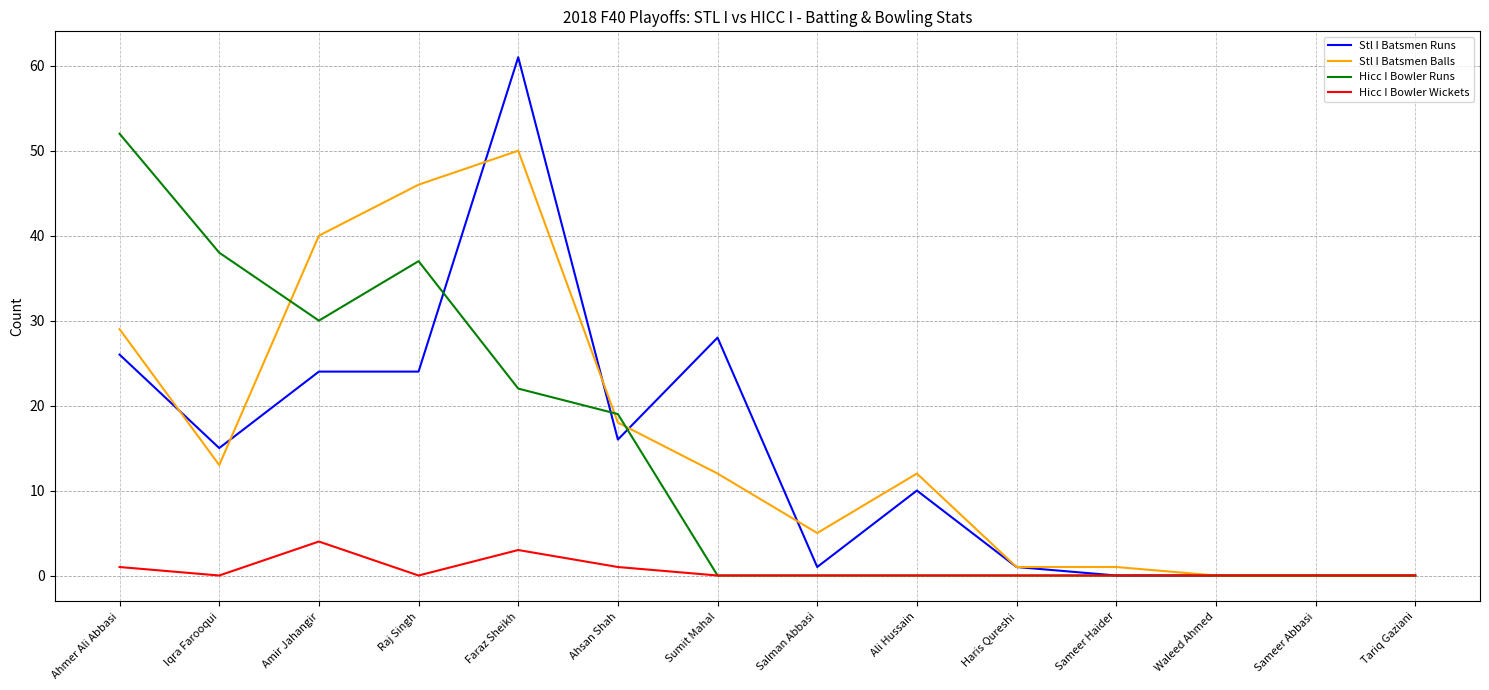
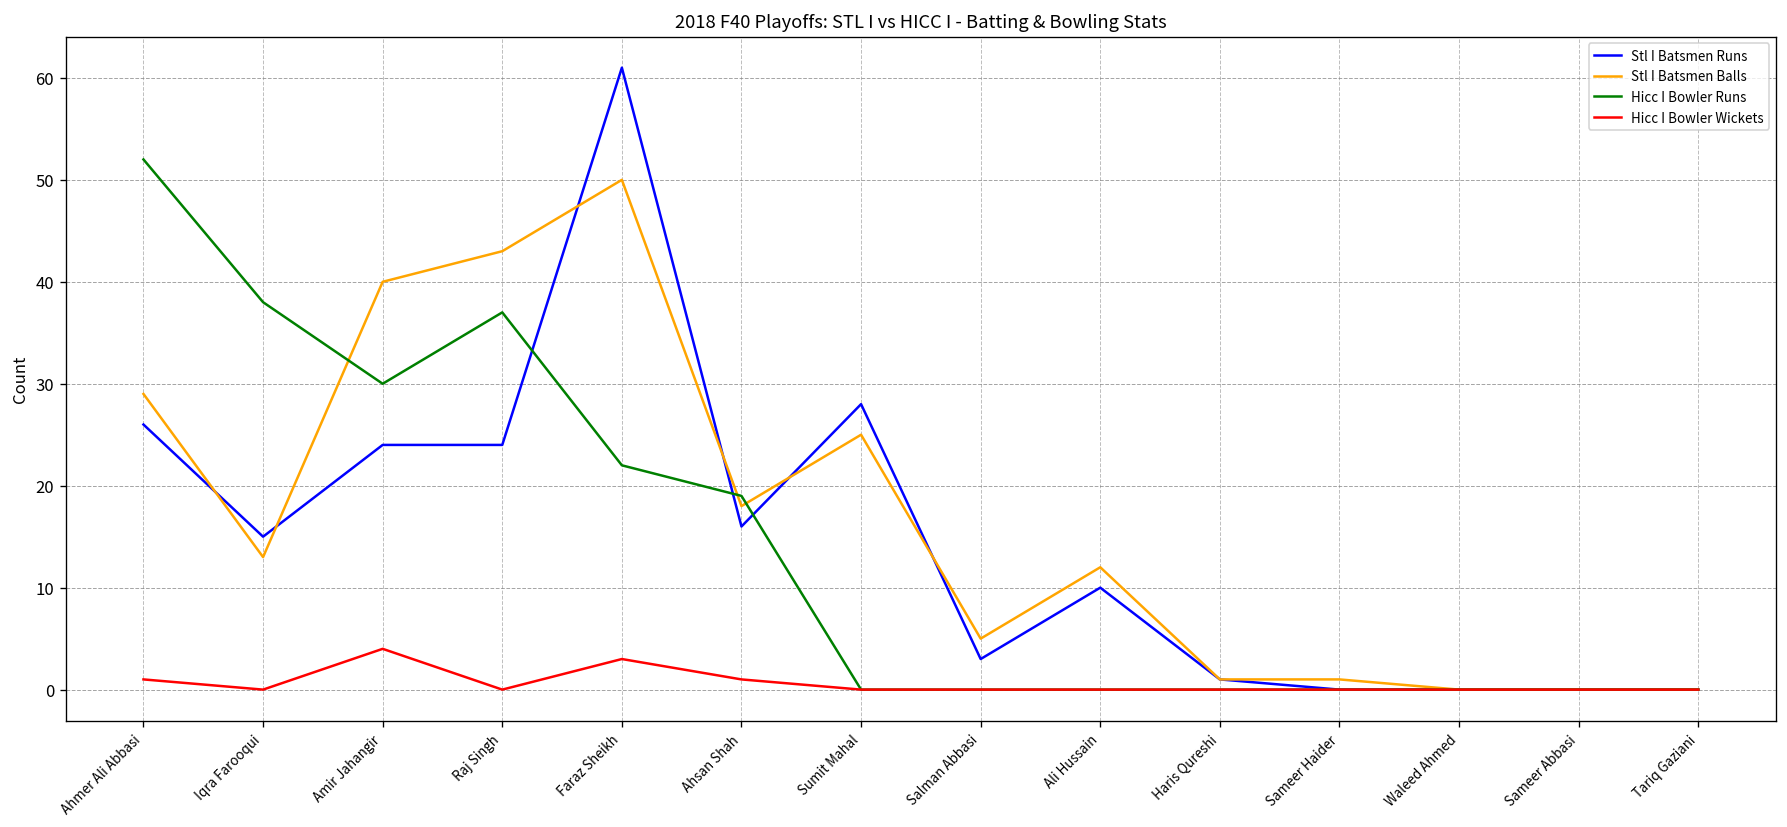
  {
    "Stl I Batsmen Runs": {
      "Ahmer Ali Abbasi": 26,
      "Iqra Farooqui": 15,
      "Amir Jahangir": 24,
      "Raj Singh": 24,
      "Faraz Sheikh": 61,
      "Ahsan Shah": 16,
      "Sumit Mahal": 28,
-     "Salman Abbasi": 1,
+     "Salman Abbasi": 3,
      "Ali Hussain": 10
    },
    "Stl I Batsmen Balls": {
      "Ahmer Ali Abbasi": 29,
      "Iqra Farooqui": 13,
      "Amir Jahangir": 40,
-     "Raj Singh": 46,
+     "Raj Singh": 43,
      "Faraz Sheikh": 50,
      "Ahsan Shah": 18,
-     "Sumit Mahal": 12,
+     "Sumit Mahal": 25,
      "Salman Abbasi": 5,
      "Ali Hussain": 12,
      "Sameer Haider": 1
    },
    "Hicc I Bowler Runs": {
      "Ahmer Ali Abbasi": 52,
      "Iqra Farooqui": 38,
      "Amir Jahangir": 30,
      "Raj Singh": 37,
      "Faraz Sheikh": 22,
      "Ahsan Shah": 19
    },
    "Hicc I Bowler Wickets": {
      "Ahmer Ali Abbasi": 1,
      "Iqra Farooqui": 0,
      "Amir Jahangir": 4,
      "Raj Singh": 0,
      "Faraz Sheikh": 3,
      "Ahsan Shah": 1
    }
  }
